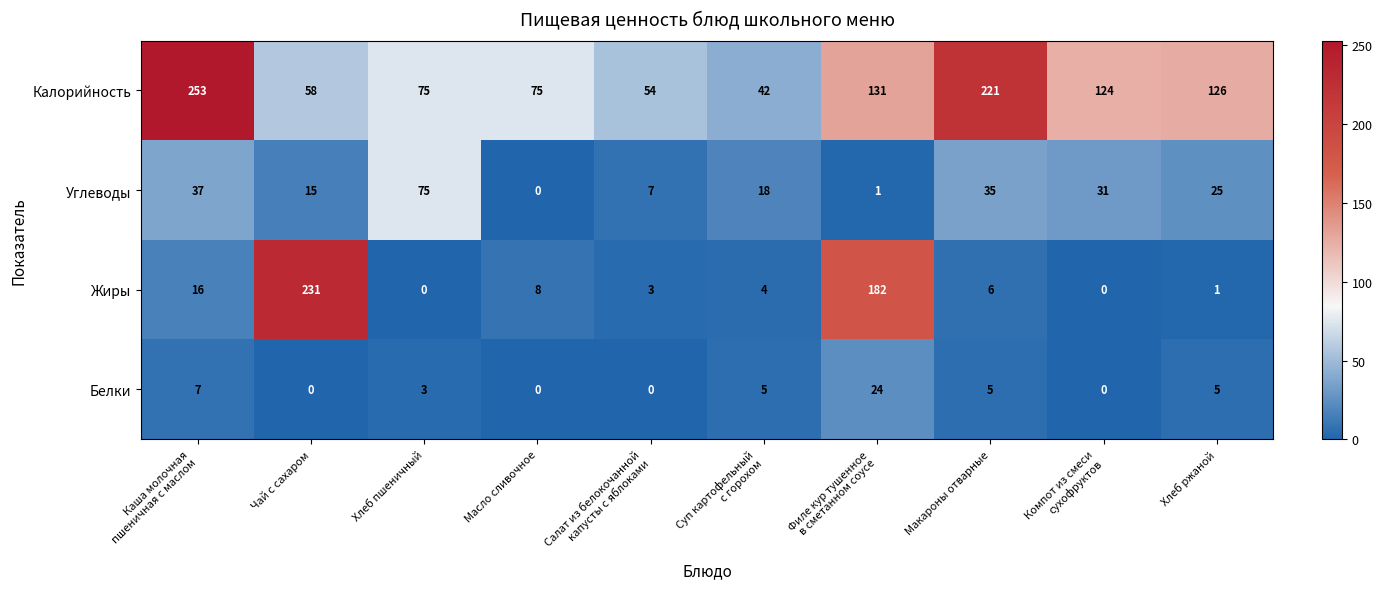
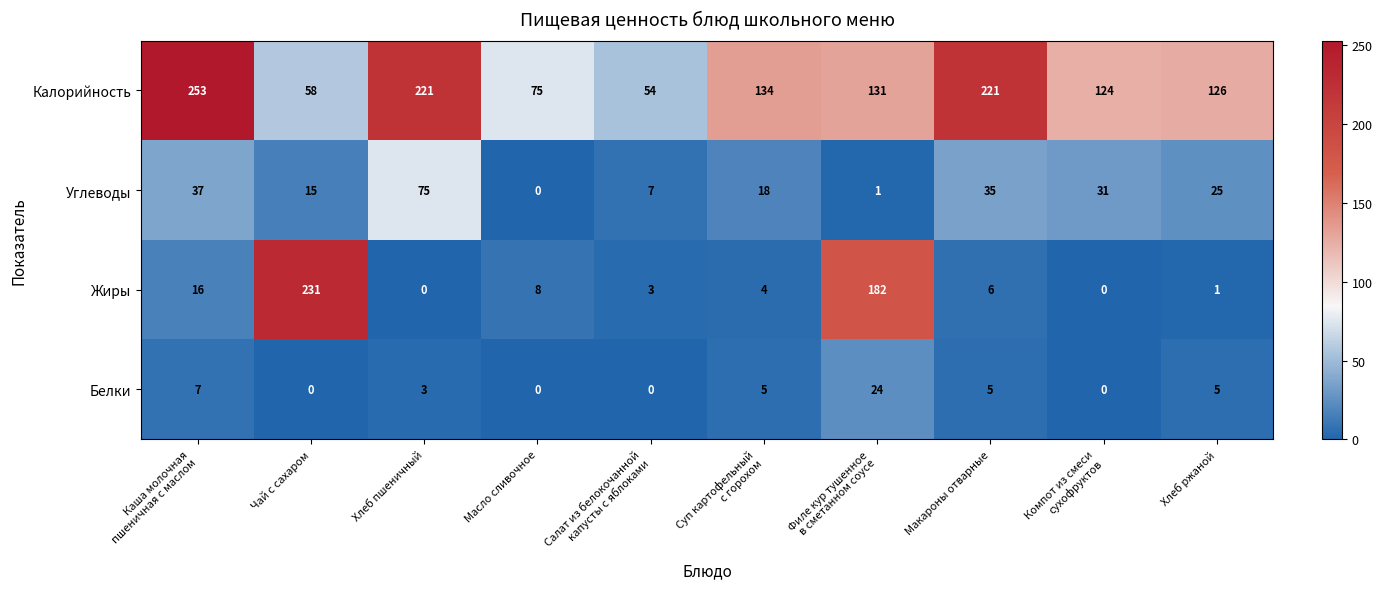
  {
    "Калорийность": {
      "Каша молочная пшеничная с маслом": 253,
      "Чай с сахаром": 58,
-     "Хлеб пшеничный": 75,
+     "Хлеб пшеничный": 221,
      "Масло сливочное": 75,
      "Салат из белокочанной капусты с яблоками": 54,
-     "Суп картофельный с горохом": 42,
+     "Суп картофельный с горохом": 134,
      "Филе кур тушенное в сметанном соусе": 131,
      "Макароны отварные": 221,
      "Компот из смеси сухофруктов": 124,
      "Хлеб ржаной": 126
    },
    "Углеводы": {
      "Каша молочная пшеничная с маслом": 37,
      "Чай с сахаром": 15,
      "Хлеб пшеничный": 75,
      "Масло сливочное": 0,
      "Салат из белокочанной капусты с яблоками": 7,
      "Суп картофельный с горохом": 18,
      "Филе кур тушенное в сметанном соусе": 1,
      "Макароны отварные": 35,
      "Компот из смеси сухофруктов": 31,
      "Хлеб ржаной": 25
    },
    "Жиры": {
      "Каша молочная пшеничная с маслом": 16,
      "Чай с сахаром": 231,
      "Хлеб пшеничный": 0,
      "Масло сливочное": 8,
      "Салат из белокочанной капусты с яблоками": 3,
      "Суп картофельный с горохом": 4,
      "Филе кур тушенное в сметанном соусе": 182,
      "Макароны отварные": 6,
      "Компот из смеси сухофруктов": 0,
      "Хлеб ржаной": 1
    },
    "Белки": {
      "Каша молочная пшеничная с маслом": 7,
      "Чай с сахаром": 0,
      "Хлеб пшеничный": 3,
      "Масло сливочное": 0,
      "Салат из белокочанной капусты с яблоками": 0,
      "Суп картофельный с горохом": 5,
      "Филе кур тушенное в сметанном соусе": 24,
      "Макароны отварные": 5,
      "Компот из смеси сухофруктов": 0,
      "Хлеб ржаной": 5
    }
  }
